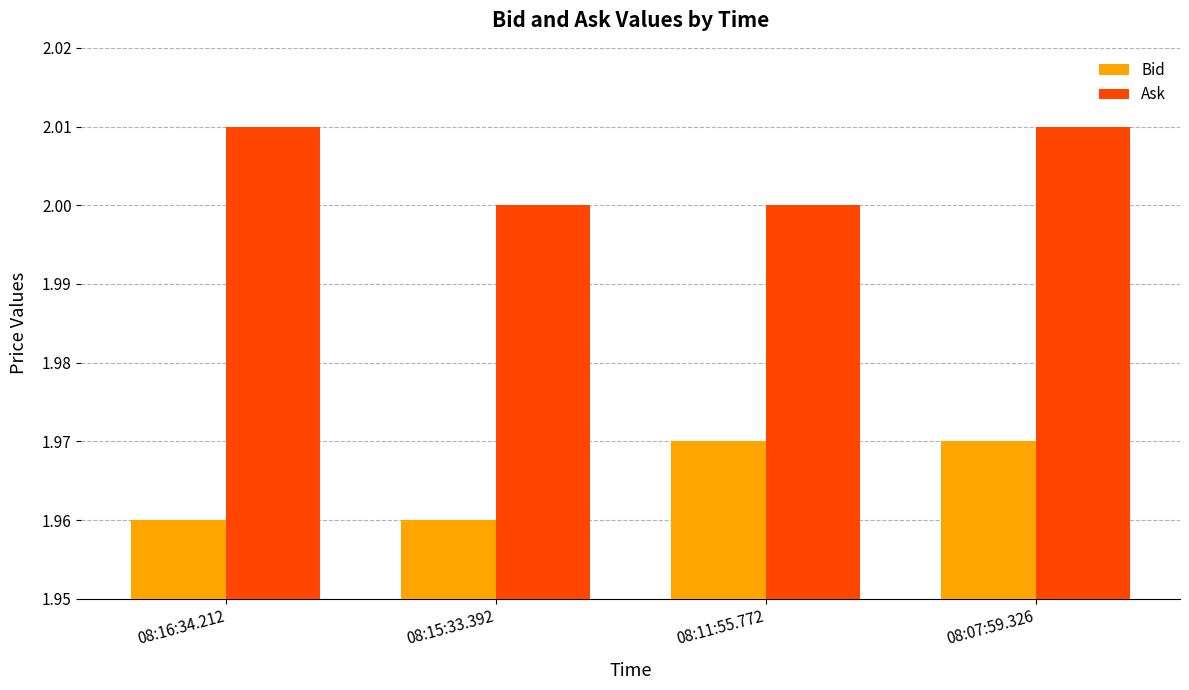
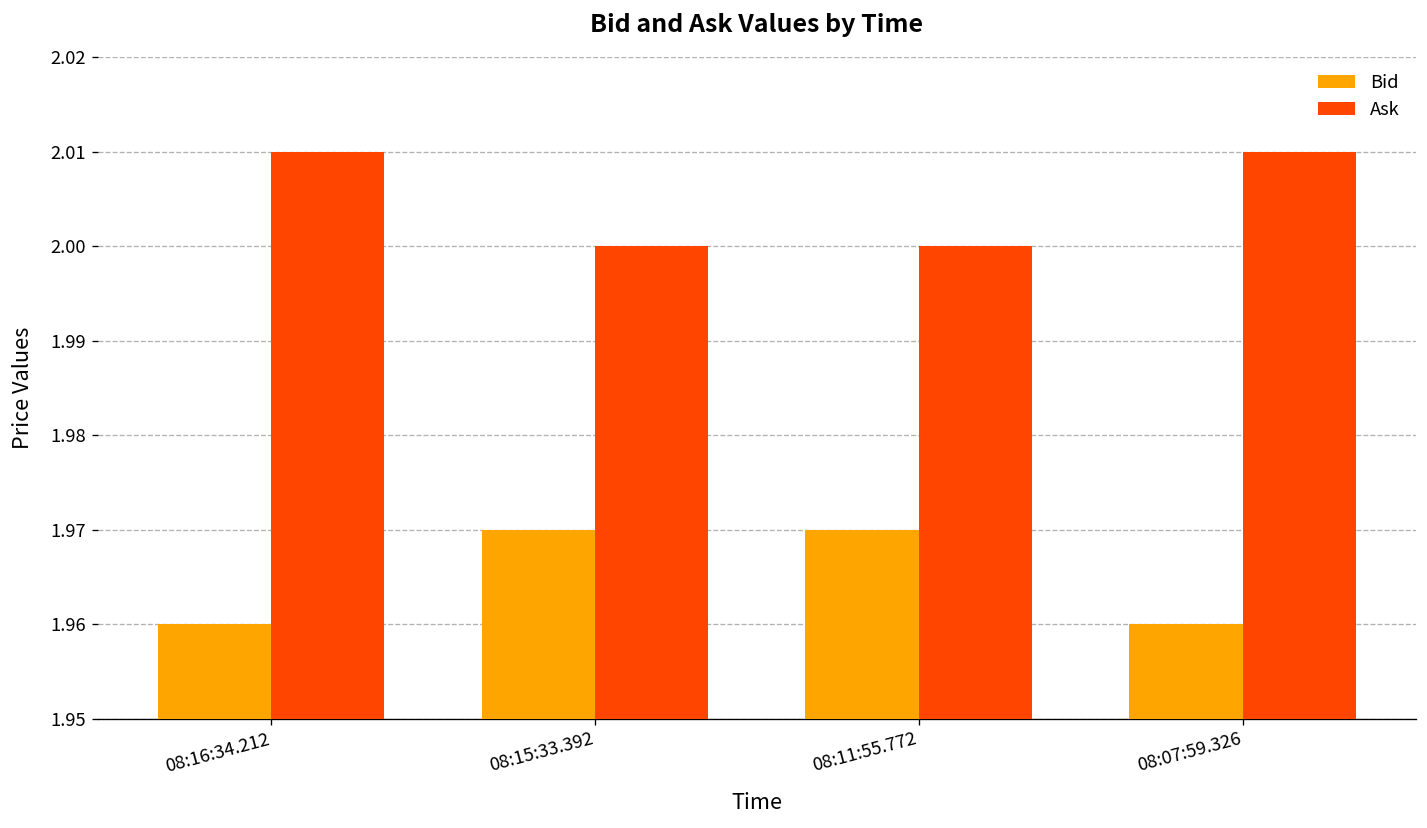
  {
    "Bid": {
      "08:16:34.212": 1.96,
-     "08:15:33.392": 1.96,
+     "08:15:33.392": 1.97,
      "08:11:55.772": 1.97,
-     "08:07:59.326": 1.97
+     "08:07:59.326": 1.96
    },
    "Ask": {
      "08:16:34.212": 2.01,
      "08:15:33.392": 2.00,
      "08:11:55.772": 2.00,
      "08:07:59.326": 2.01
    }
  }
